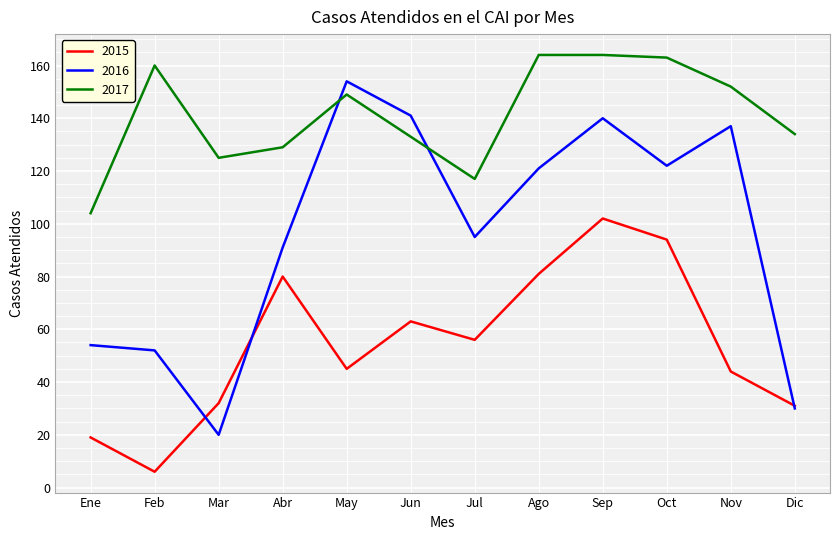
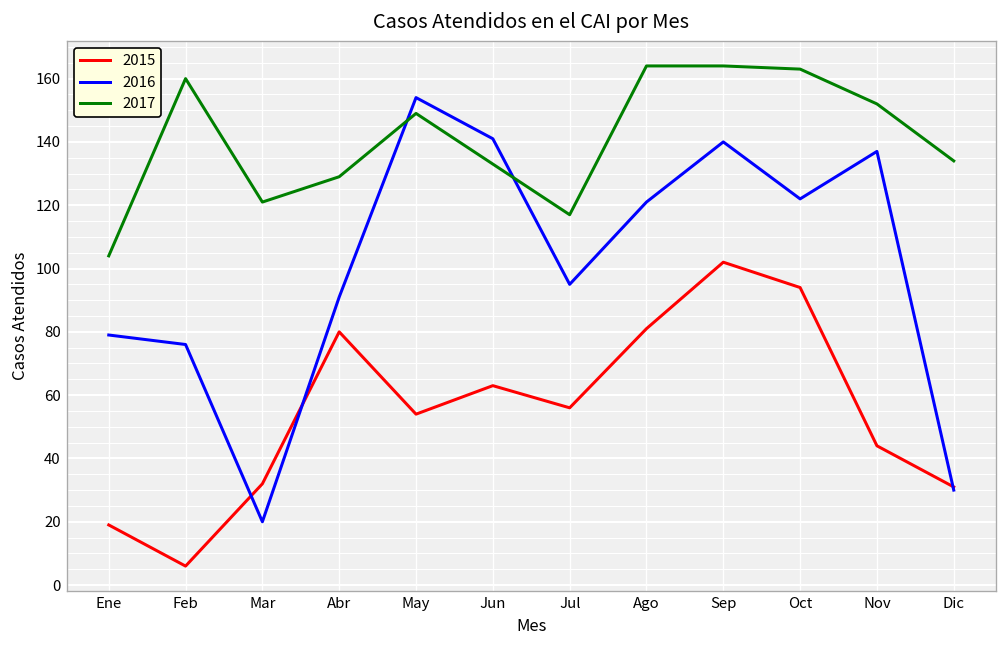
  {
    "2015": {
      "Ene": 19,
      "Feb": 6,
      "Mar": 32,
      "Abr": 80,
-     "May": 45,
+     "May": 54,
      "Jun": 63,
      "Jul": 56,
      "Ago": 81,
      "Sep": 102,
      "Oct": 94,
      "Nov": 44,
      "Dic": 31
    },
    "2016": {
-     "Ene": 54,
-     "Feb": 52,
+     "Ene": 79,
+     "Feb": 76,
      "Mar": 20,
      "Abr": 91,
      "May": 154,
      "Jun": 141,
      "Jul": 95,
      "Ago": 121,
      "Sep": 140,
      "Oct": 122,
      "Nov": 137,
      "Dic": 30
    },
    "2017": {
      "Ene": 104,
      "Feb": 160,
-     "Mar": 125,
+     "Mar": 121,
      "Abr": 129,
      "May": 149,
      "Jun": 133,
      "Jul": 117,
      "Ago": 164,
      "Sep": 164,
      "Oct": 163,
      "Nov": 152,
      "Dic": 134
    }
  }
